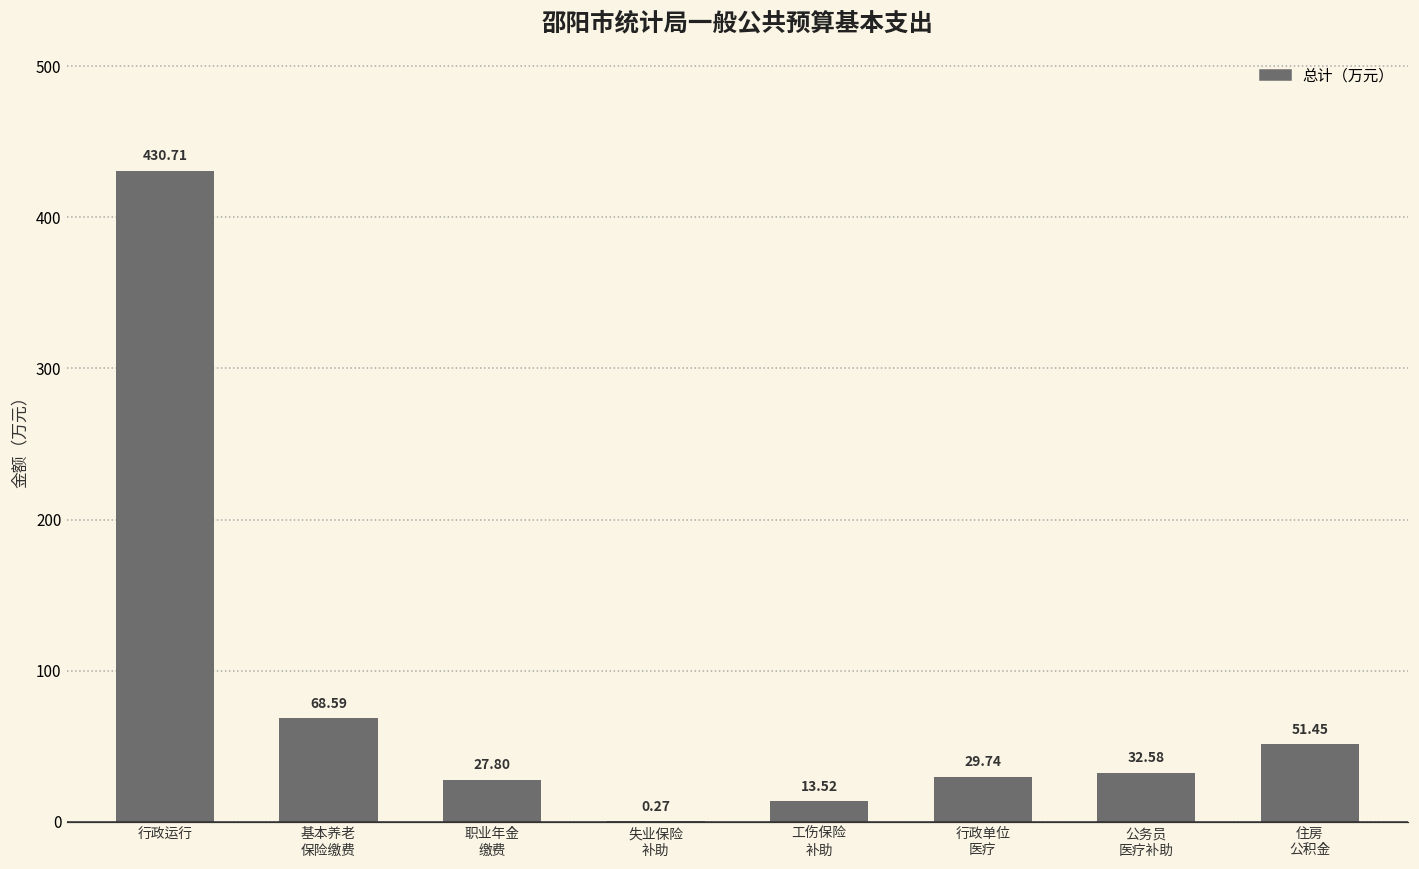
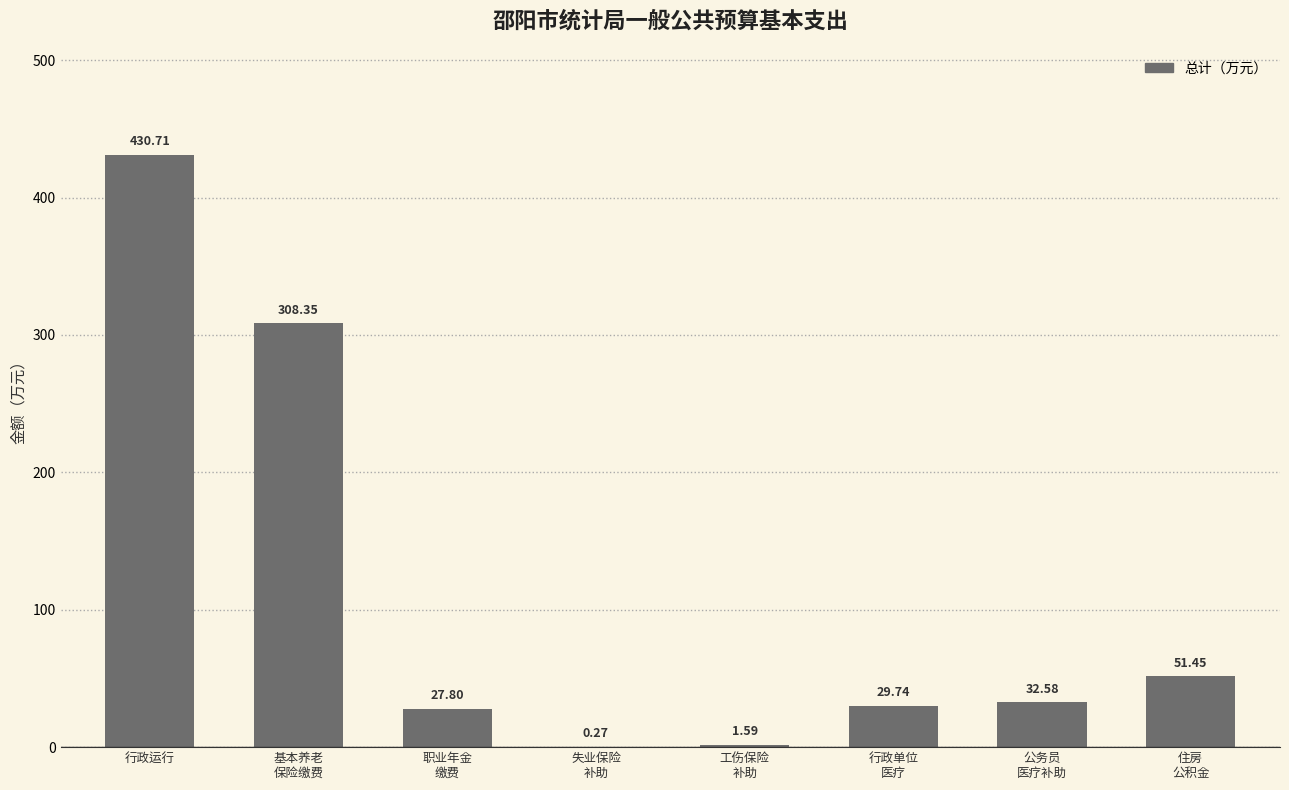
  {
    "行政运行": 430.71,
-   "基本养老 保险缴费": 68.59,
+   "基本养老 保险缴费": 308.35,
    "职业年金 缴费": 27.80,
    "失业保险 补助": 0.27,
-   "工伤保险 补助": 13.52,
+   "工伤保险 补助": 1.59,
    "行政单位 医疗": 29.74,
    "公务员 医疗补助": 32.58,
    "住房 公积金": 51.45
  }
